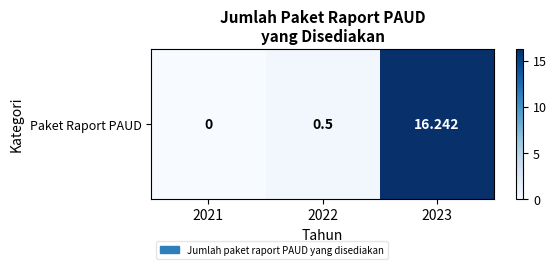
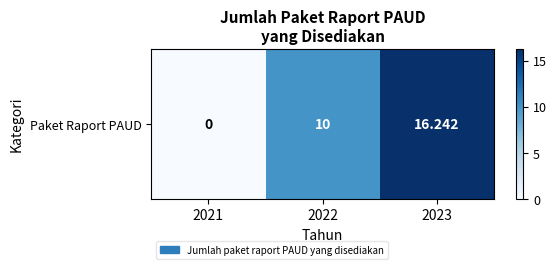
  {
    "Paket Raport PAUD": {
      "2021": 0,
-     "2022": 0.5,
+     "2022": 10,
      "2023": 16.242
    }
  }
